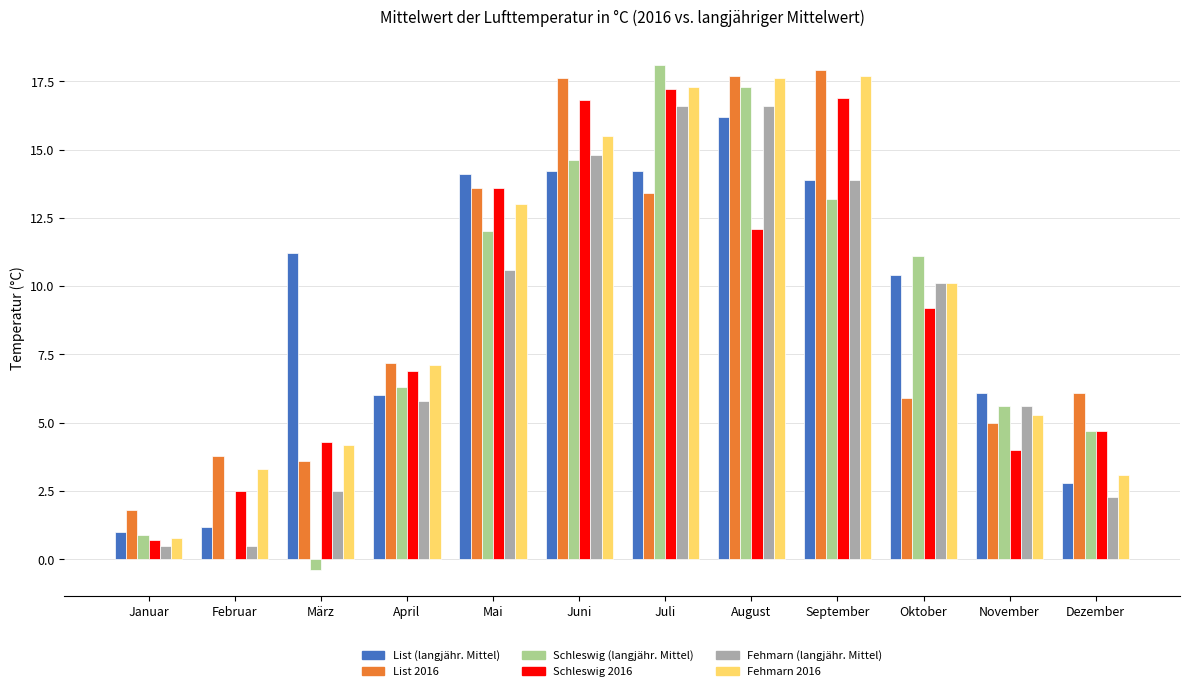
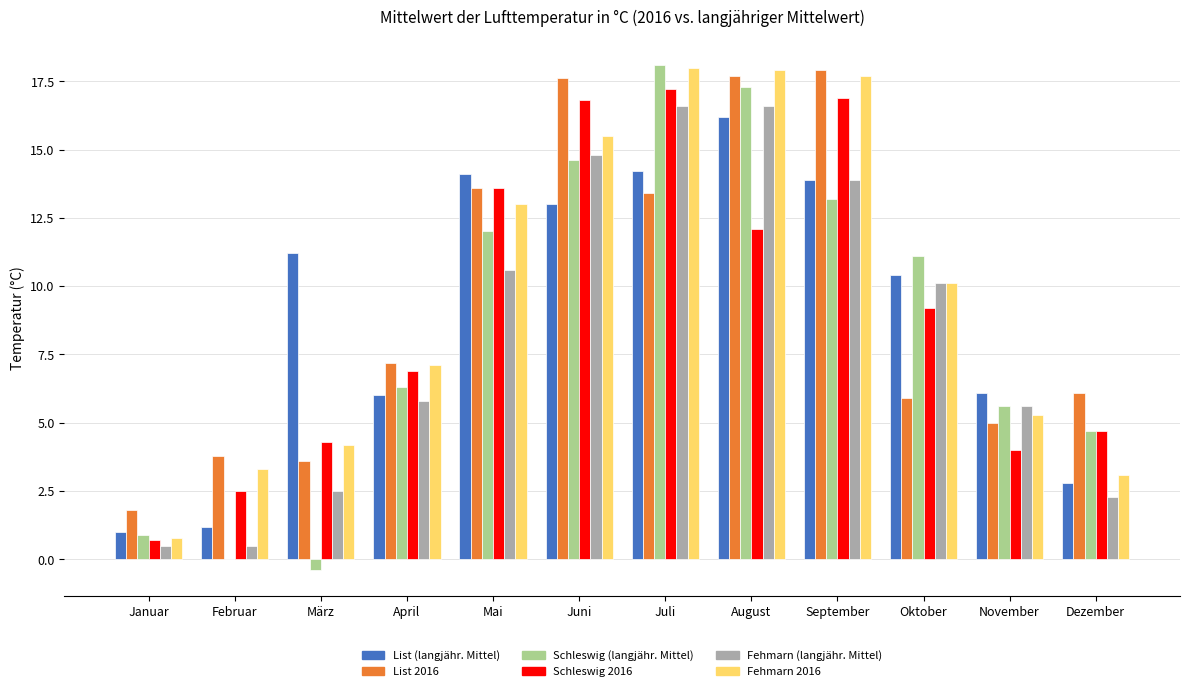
  {
    "List (langjähr. Mittel)": {
      "Januar": 1.0,
      "Februar": 1.2,
      "März": 11.2,
      "April": 6.0,
      "Mai": 14.1,
-     "Juni": 14.2,
+     "Juni": 13.0,
      "Juli": 14.2,
      "August": 16.2,
      "September": 13.9,
      "Oktober": 10.4,
      "November": 6.1,
      "Dezember": 2.8
    },
    "List 2016": {
      "Januar": 1.8,
      "Februar": 3.8,
      "März": 3.6,
      "April": 7.2,
      "Mai": 13.6,
      "Juni": 17.6,
      "Juli": 13.4,
      "August": 17.7,
      "September": 17.9,
      "Oktober": 5.9,
      "November": 5.0,
      "Dezember": 6.1
    },
    "Schleswig 2016": {
      "Januar": 0.7,
      "Februar": 2.5,
      "März": 4.3,
      "April": 6.9,
      "Mai": 13.6,
      "Juni": 16.8,
      "Juli": 17.2,
      "August": 12.1,
      "September": 16.9,
      "Oktober": 9.2,
      "November": 4.0,
      "Dezember": 4.7
    },
    "Fehmarn 2016": {
      "Januar": 0.8,
      "Februar": 3.3,
      "März": 4.2,
      "April": 7.1,
      "Mai": 13.0,
      "Juni": 15.5,
-     "Juli": 17.3,
-     "August": 17.6,
+     "Juli": 18.0,
+     "August": 17.9,
      "September": 17.7,
      "Oktober": 10.1,
      "November": 5.3,
      "Dezember": 3.1
    }
  }
